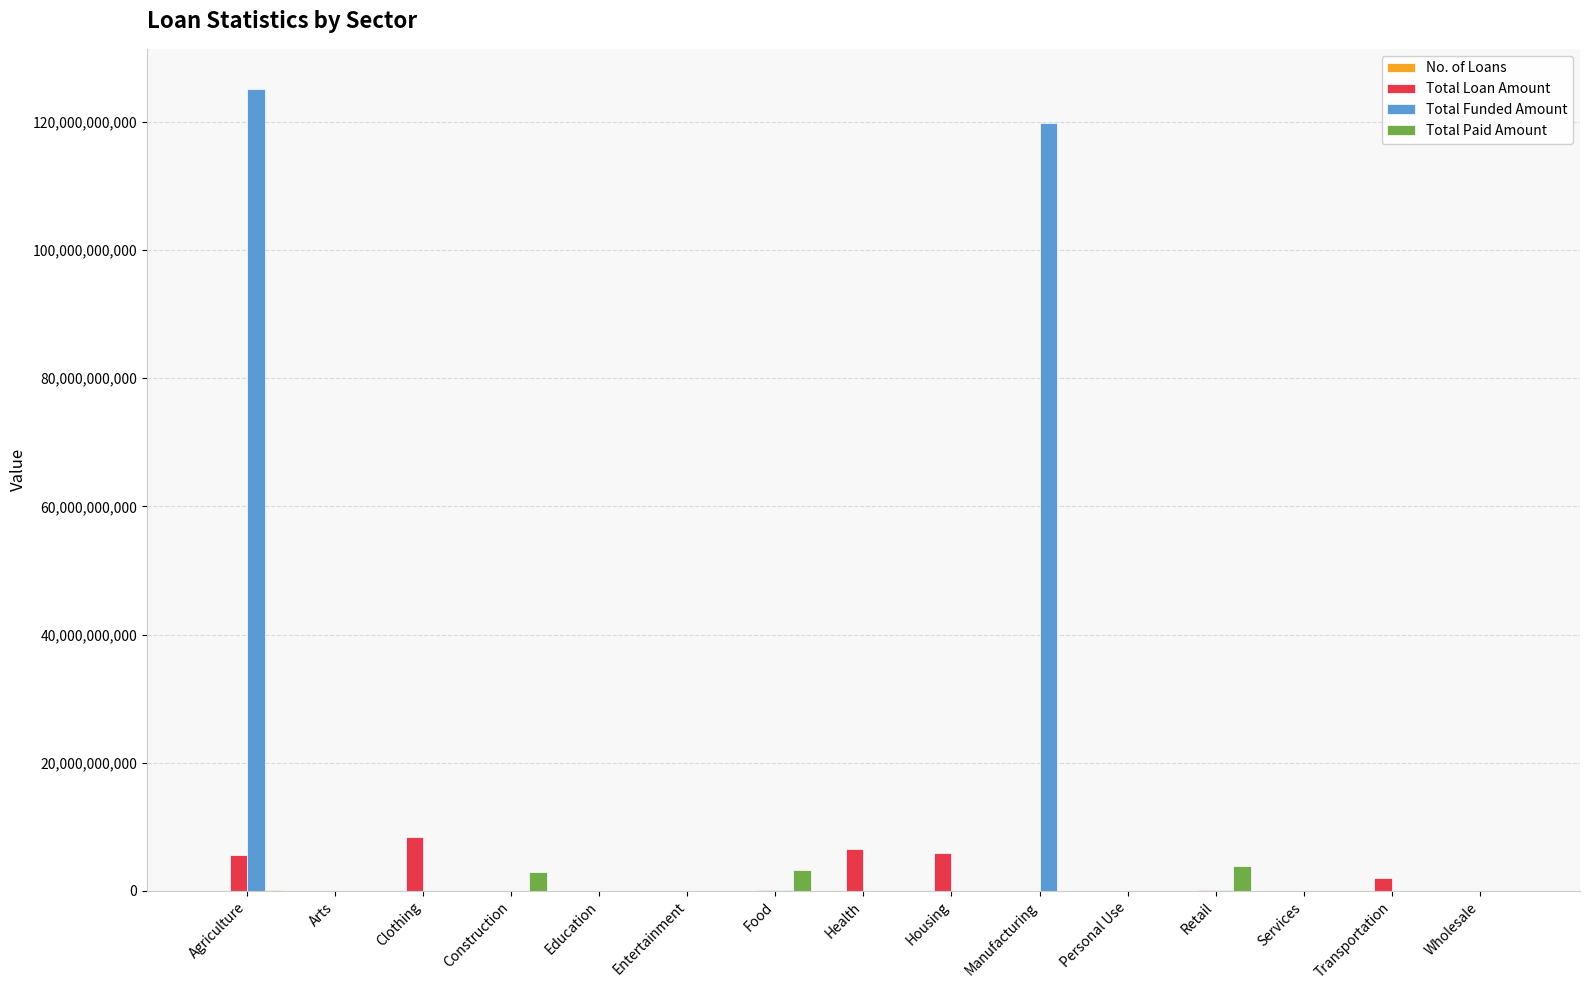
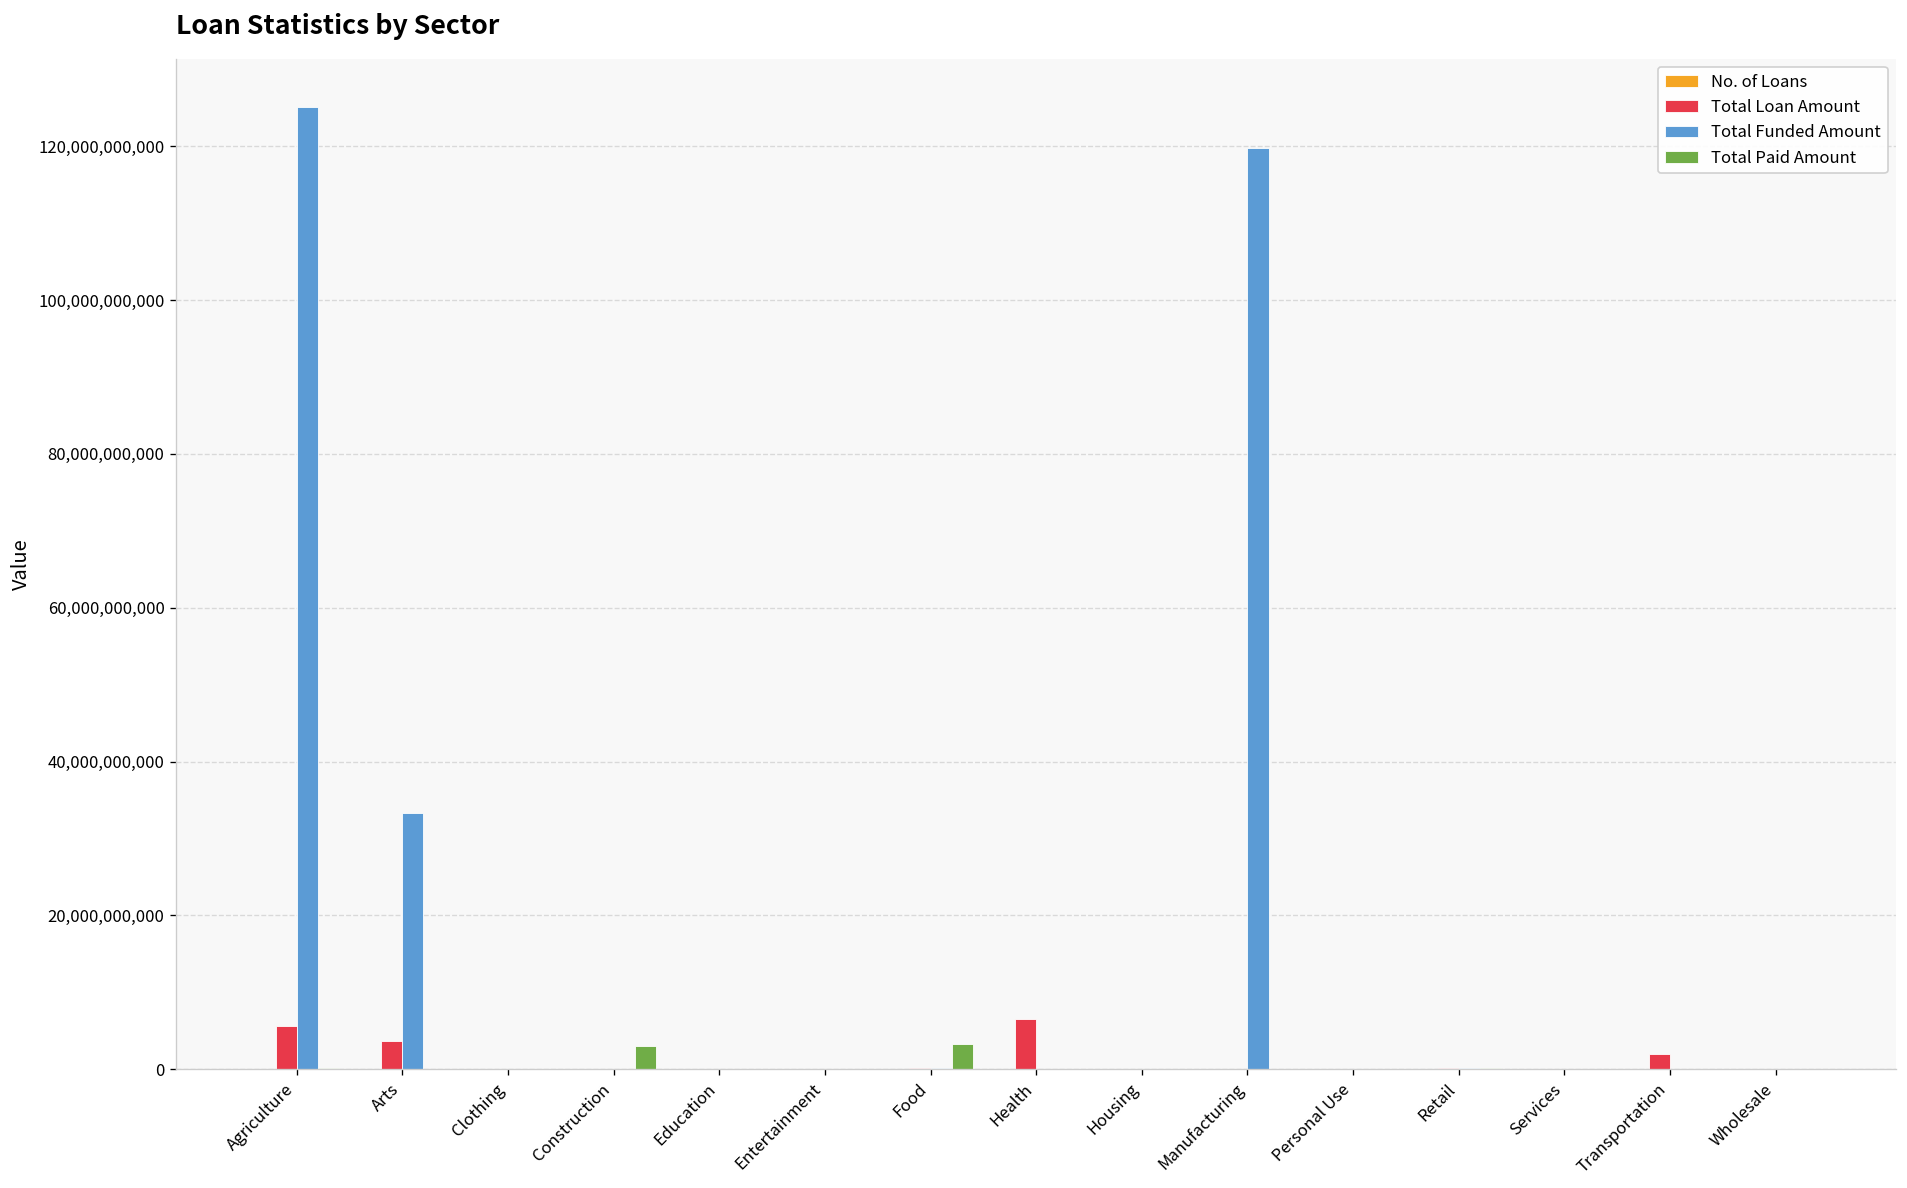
  {
    "Total Loan Amount": {
      "Agriculture": "6,000,000,000",
-     "Arts": "0",
-     "Clothing": "8,000,000,000",
+     "Arts": "4,000,000,000",
+     "Clothing": "0",
      "Health": "7,000,000,000",
-     "Housing": "6,000,000,000",
+     "Housing": "0",
      "Transportation": "2,000,000,000"
    },
    "Total Funded Amount": {
      "Agriculture": "125,000,000,000",
-     "Arts": "0",
+     "Arts": "33,000,000,000",
      "Manufacturing": "120,000,000,000"
    },
    "Total Paid Amount": {
      "Construction": "3,000,000,000",
      "Food": "3,000,000,000",
-     "Retail": "4,000,000,000"
+     "Retail": "0"
    }
  }
